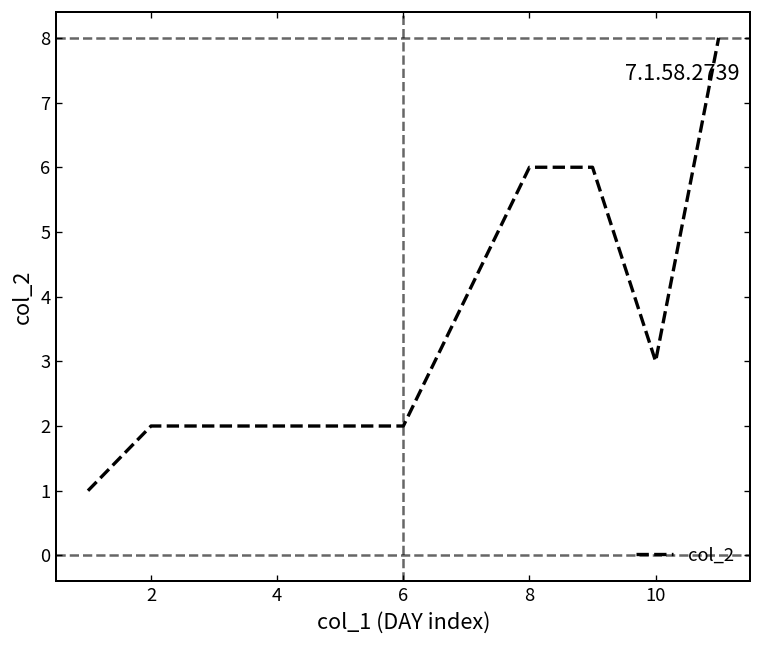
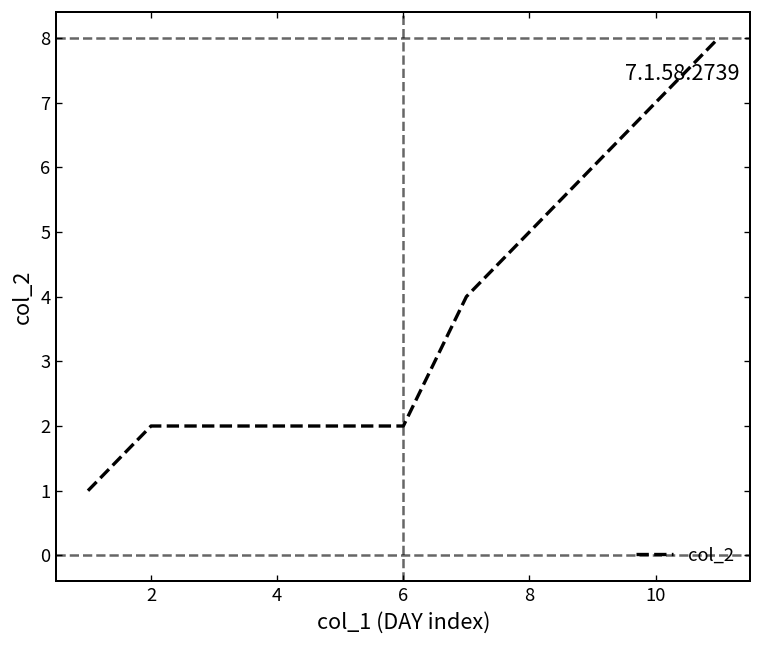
  {
    "2": 2,
    "4": 2,
    "6": 2,
-   "8": 6,
-   "10": 3
+   "8": 5,
+   "10": 7
  }
